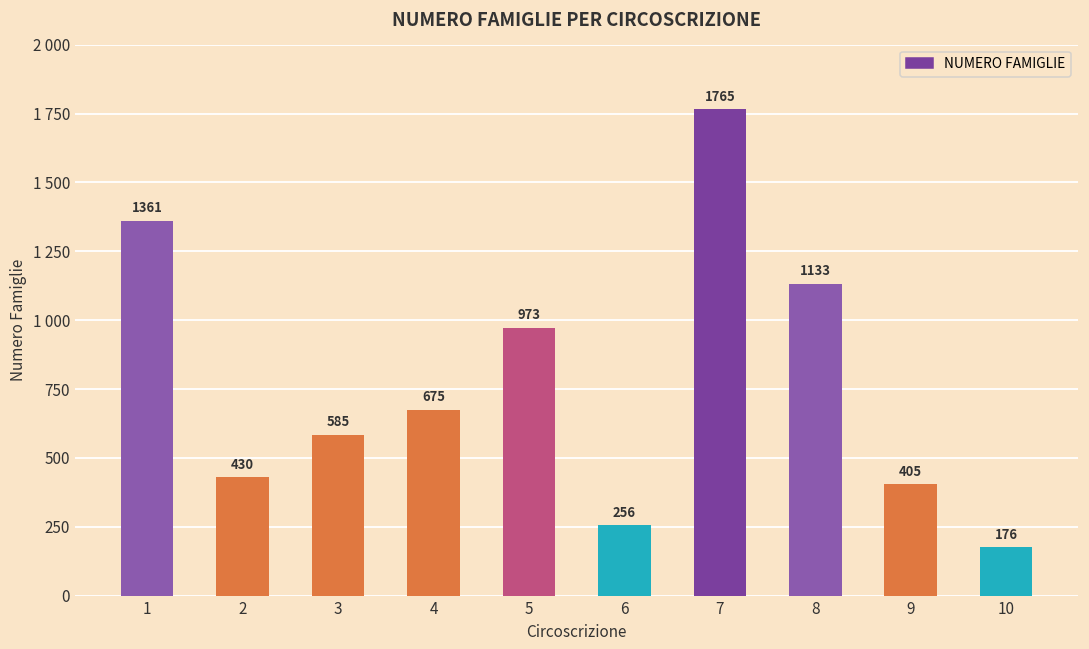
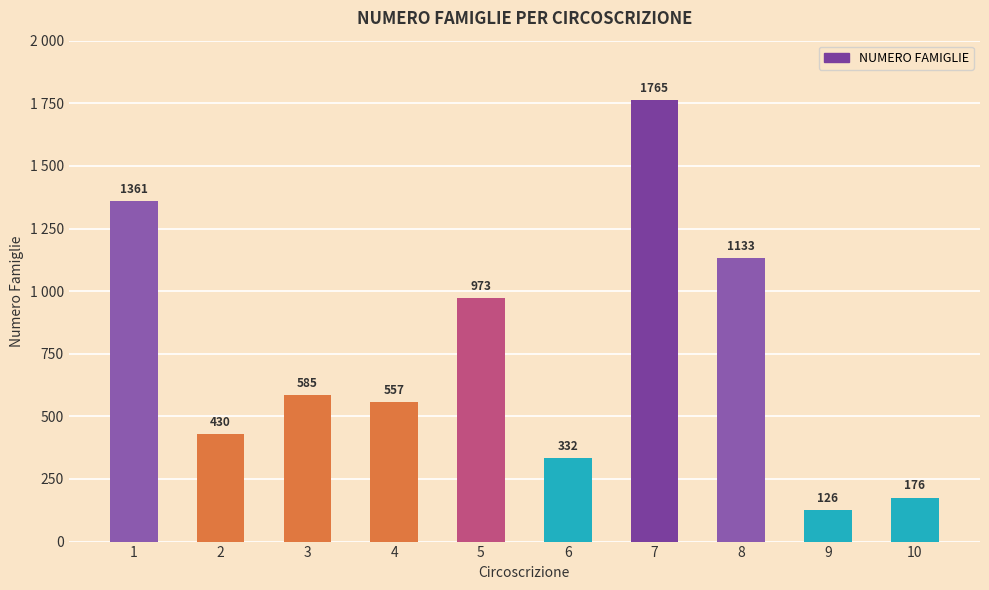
  {
    "1": 1361,
    "2": 430,
    "3": 585,
-   "4": 675,
+   "4": 557,
    "5": 973,
-   "6": 256,
+   "6": 332,
    "7": 1765,
    "8": 1133,
-   "9": 405,
+   "9": 126,
    "10": 176
  }
